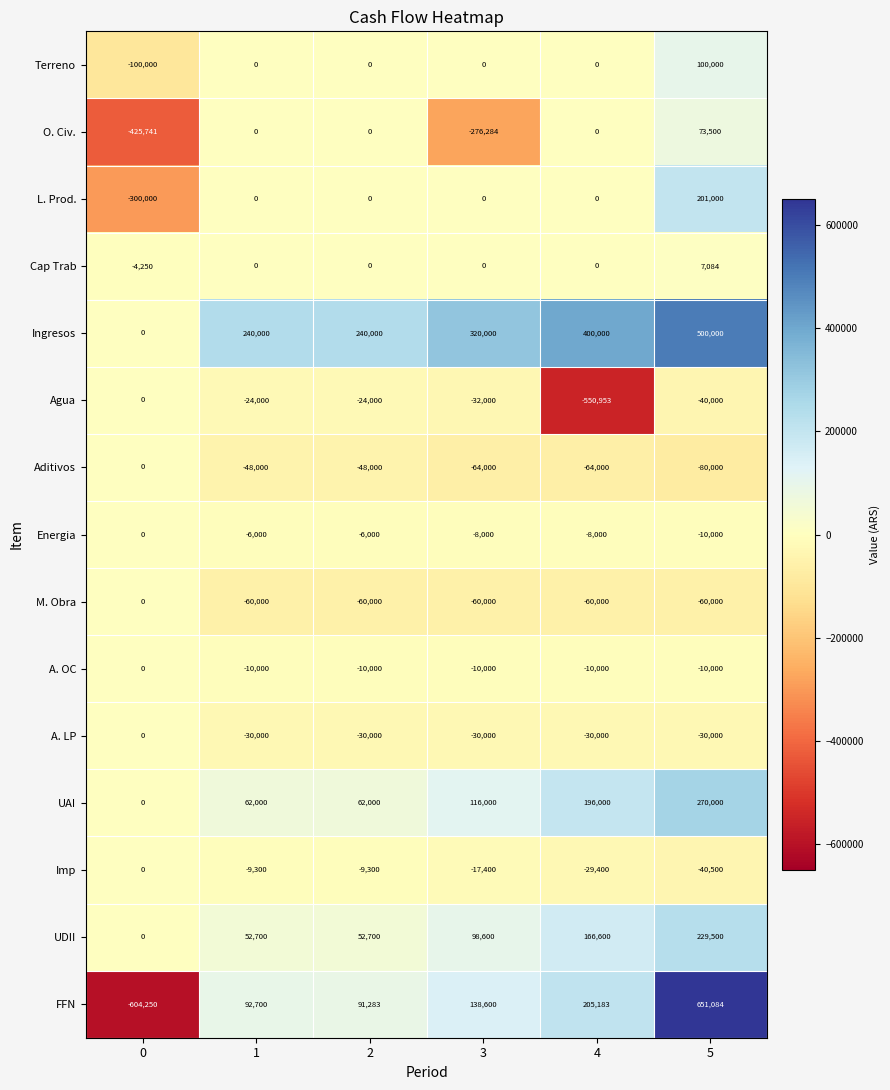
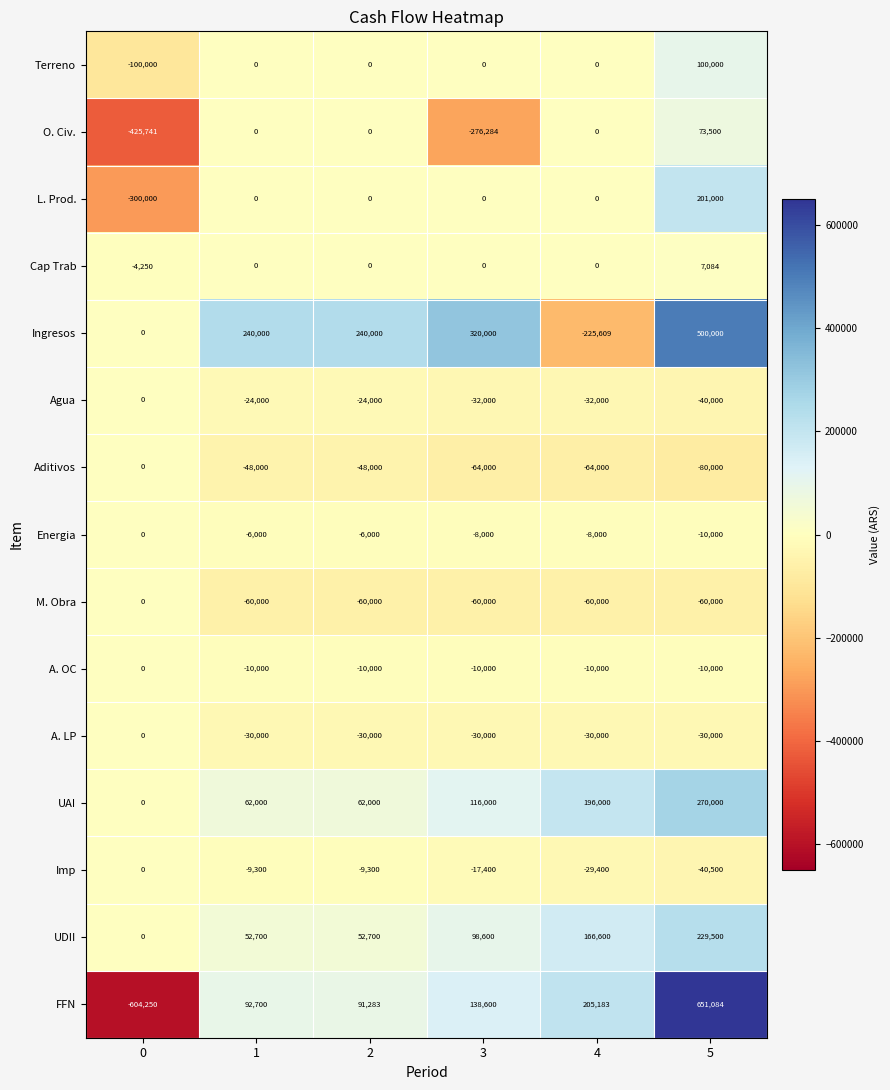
  {
    "Terreno": {
      "0": "-100,000",
      "1": "0",
      "2": "0",
      "3": "0",
      "4": "0",
      "5": "100,000"
    },
    "O. Civ.": {
      "0": "-425,741",
      "1": "0",
      "2": "0",
      "3": "-276,284",
      "4": "0",
      "5": "73,500"
    },
    "L. Prod.": {
      "0": "-300,000",
      "1": "0",
      "2": "0",
      "3": "0",
      "4": "0",
      "5": "201,000"
    },
    "Cap Trab": {
      "0": "-4,250",
      "1": "0",
      "2": "0",
      "3": "0",
      "4": "0",
      "5": "7,084"
    },
    "Ingresos": {
      "0": "0",
      "1": "240,000",
      "2": "240,000",
      "3": "320,000",
-     "4": "400,000",
+     "4": "-225,609",
      "5": "500,000"
    },
    "Agua": {
      "0": "0",
      "1": "-24,000",
      "2": "-24,000",
      "3": "-32,000",
-     "4": "-550,953",
+     "4": "-32,000",
      "5": "-40,000"
    },
    "Aditivos": {
      "0": "0",
      "1": "-48,000",
      "2": "-48,000",
      "3": "-64,000",
      "4": "-64,000",
      "5": "-80,000"
    },
    "Energia": {
      "0": "0",
      "1": "-6,000",
      "2": "-6,000",
      "3": "-8,000",
      "4": "-8,000",
      "5": "-10,000"
    },
    "M. Obra": {
      "0": "0",
      "1": "-60,000",
      "2": "-60,000",
      "3": "-60,000",
      "4": "-60,000",
      "5": "-60,000"
    },
    "A. OC": {
      "0": "0",
      "1": "-10,000",
      "2": "-10,000",
      "3": "-10,000",
      "4": "-10,000",
      "5": "-10,000"
    },
    "A. LP": {
      "0": "0",
      "1": "-30,000",
      "2": "-30,000",
      "3": "-30,000",
      "4": "-30,000",
      "5": "-30,000"
    },
    "UAI": {
      "0": "0",
      "1": "62,000",
      "2": "62,000",
      "3": "116,000",
      "4": "196,000",
      "5": "270,000"
    },
    "Imp": {
      "0": "0",
      "1": "-9,300",
      "2": "-9,300",
      "3": "-17,400",
      "4": "-29,400",
      "5": "-40,500"
    },
    "UDII": {
      "0": "0",
      "1": "52,700",
      "2": "52,700",
      "3": "98,600",
      "4": "166,600",
      "5": "229,500"
    },
    "FFN": {
      "0": "-604,250",
      "1": "92,700",
      "2": "91,283",
      "3": "138,600",
      "4": "205,183",
      "5": "651,084"
    }
  }
